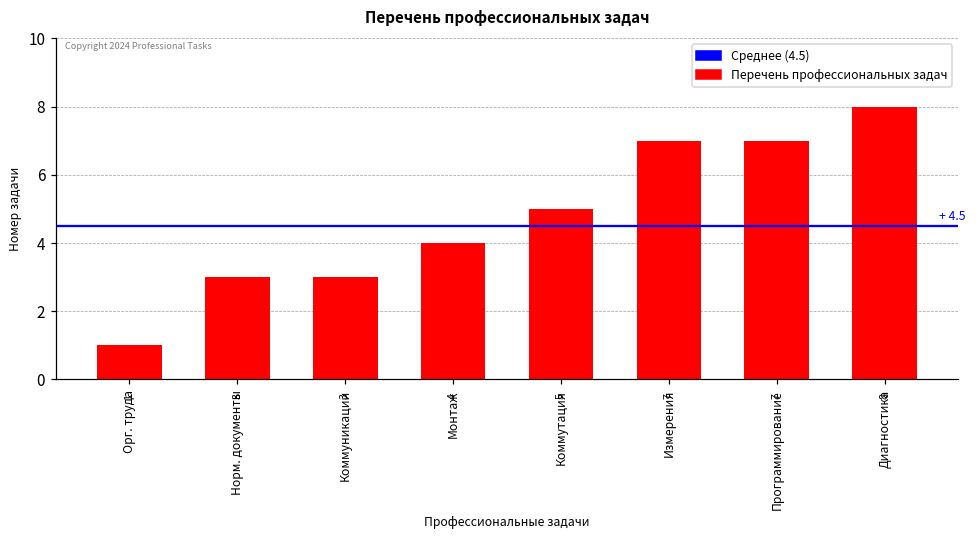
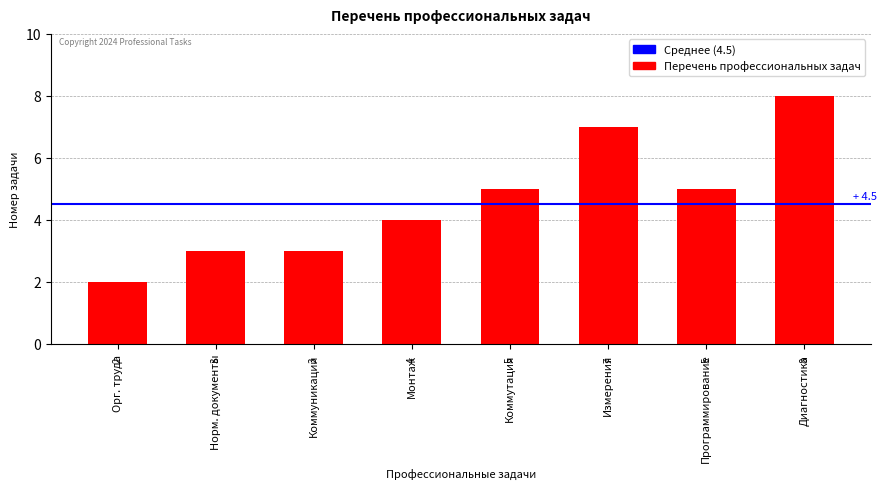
  {
-   "Орг. труда": 1,
-   "Программирование": 7
+   "Орг. труда": 2,
+   "Программирование": 5
  }
